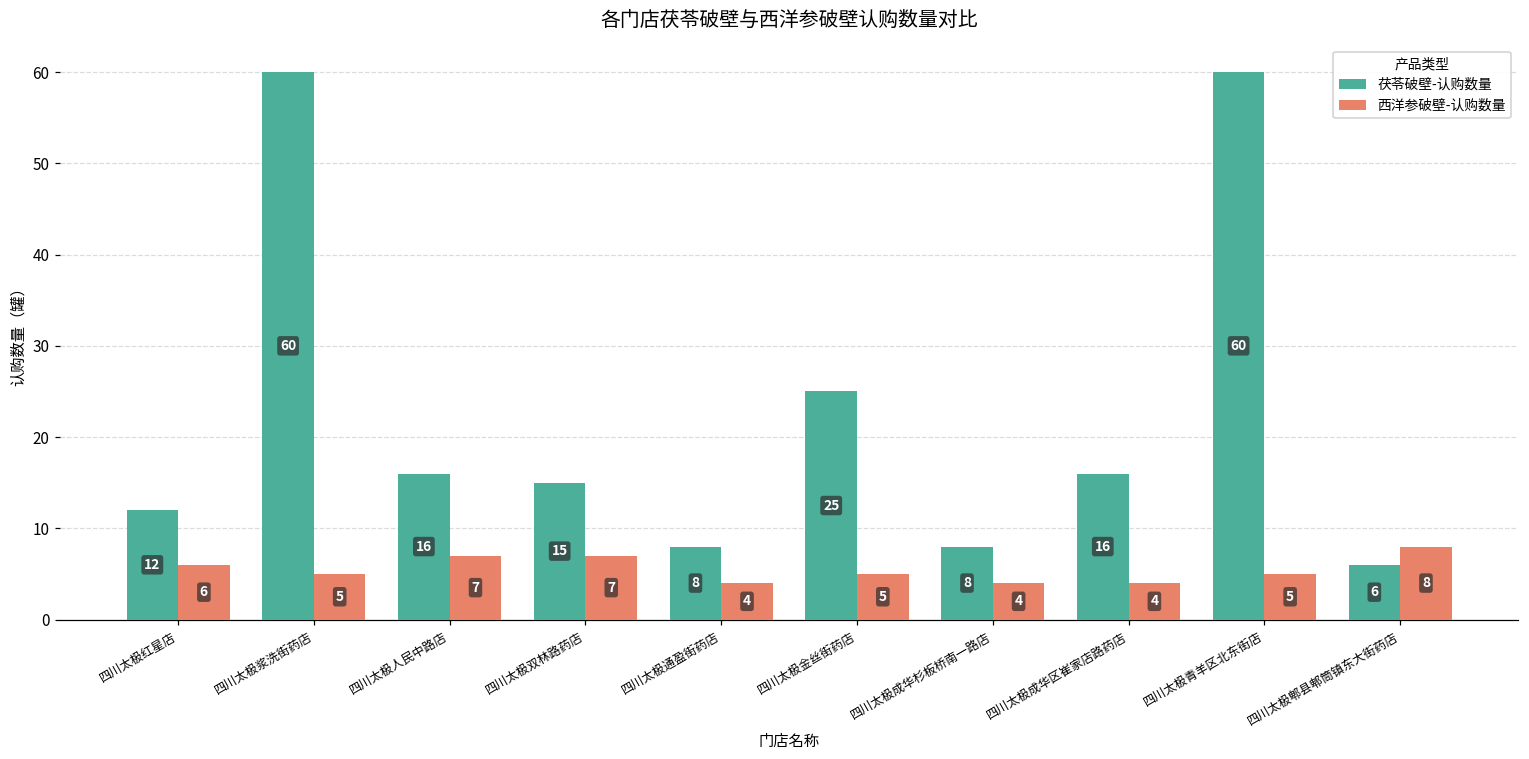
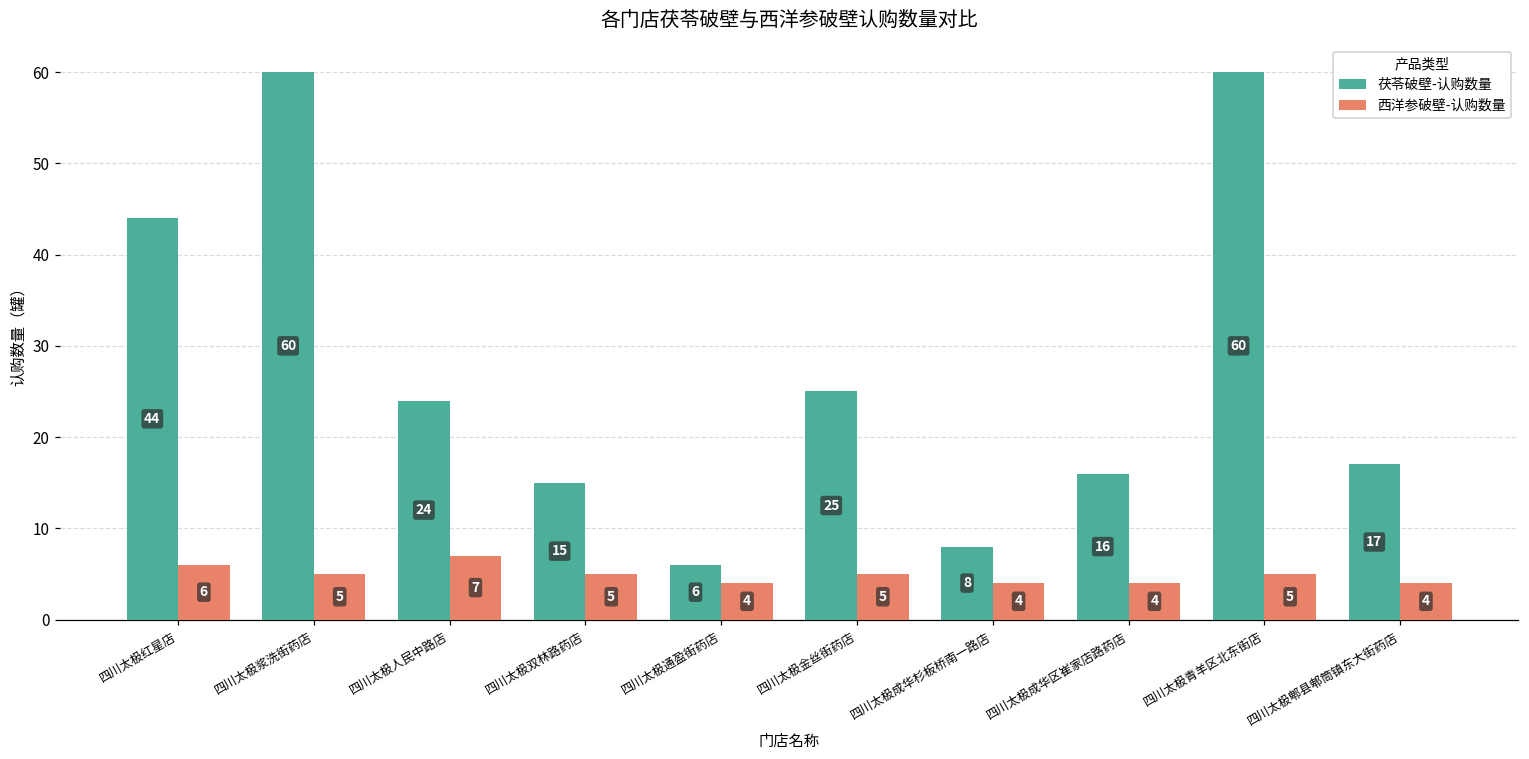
  {
    "茯苓破壁-认购数量": {
-     "四川太极红星店": 12,
-     "四川太极人民中路店": 16,
-     "四川太极通盈街药店": 8,
-     "四川太极郫县郫筒镇东大街药店": 6
+     "四川太极红星店": 44,
+     "四川太极人民中路店": 24,
+     "四川太极通盈街药店": 6,
+     "四川太极郫县郫筒镇东大街药店": 17
    },
    "西洋参破壁-认购数量": {
-     "四川太极双林路药店": 7,
-     "四川太极郫县郫筒镇东大街药店": 8
+     "四川太极双林路药店": 5,
+     "四川太极郫县郫筒镇东大街药店": 4
    }
  }
